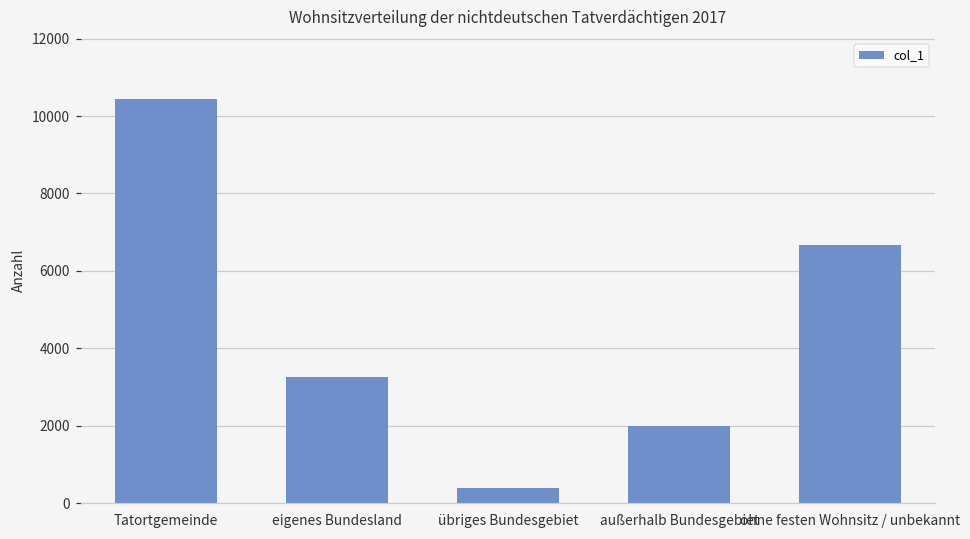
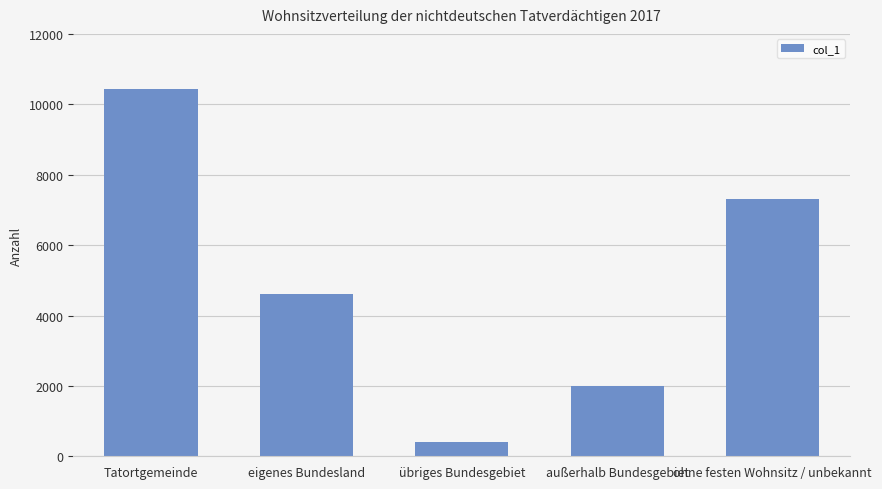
  {
    "Tatortgemeinde": 10400,
-   "eigenes Bundesland": 3300,
+   "eigenes Bundesland": 4600,
    "übriges Bundesgebiet": 400,
    "außerhalb Bundesgebiet": 2000,
-   "ohne festen Wohnsitz / unbekannt": 6700
+   "ohne festen Wohnsitz / unbekannt": 7300
  }
